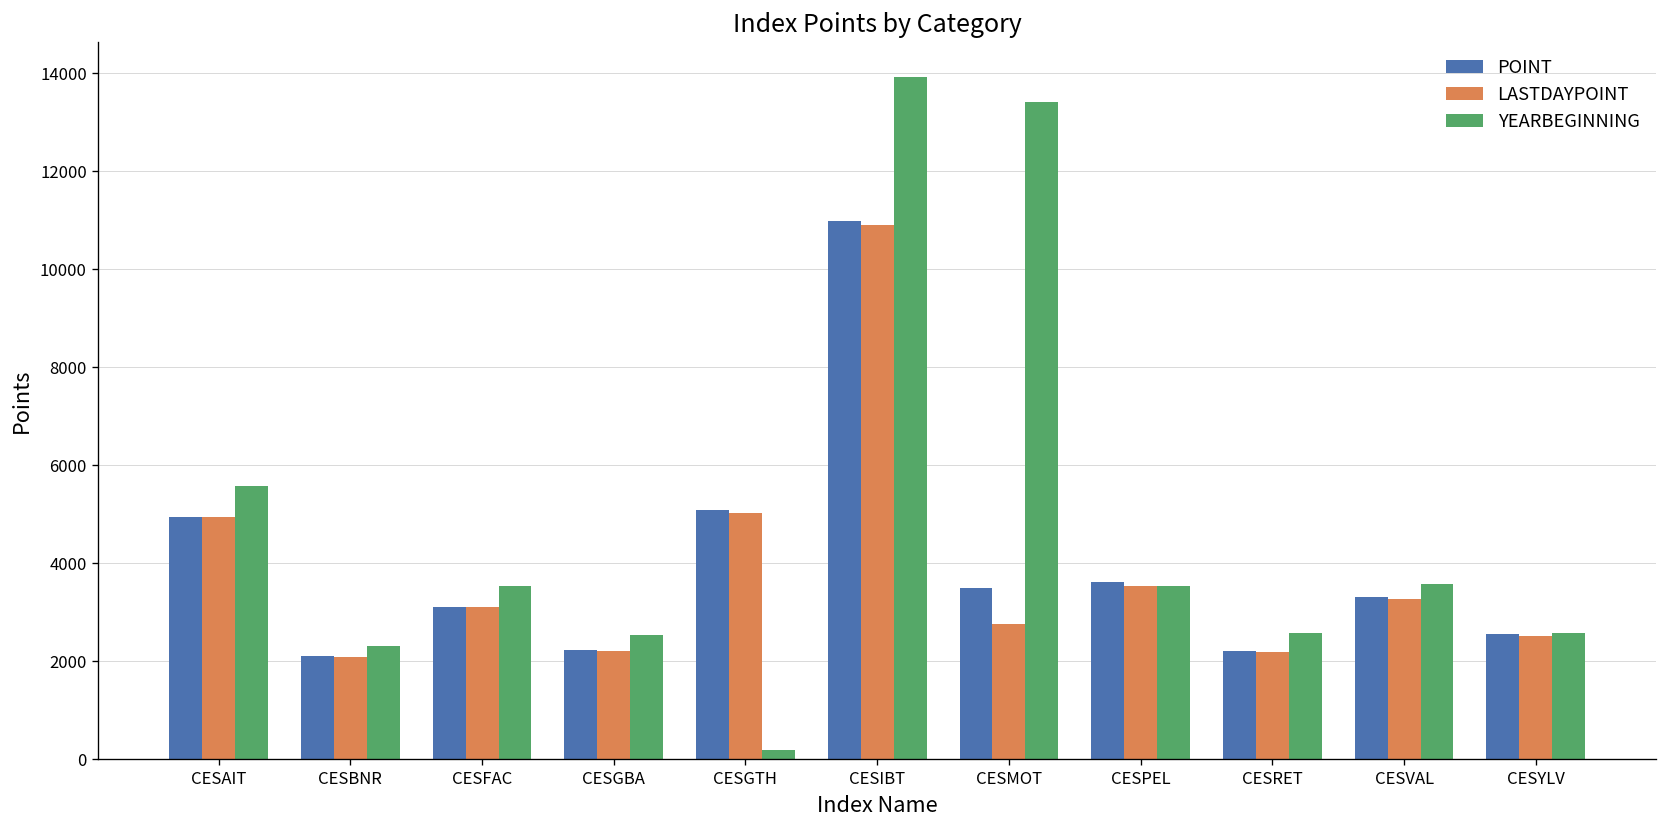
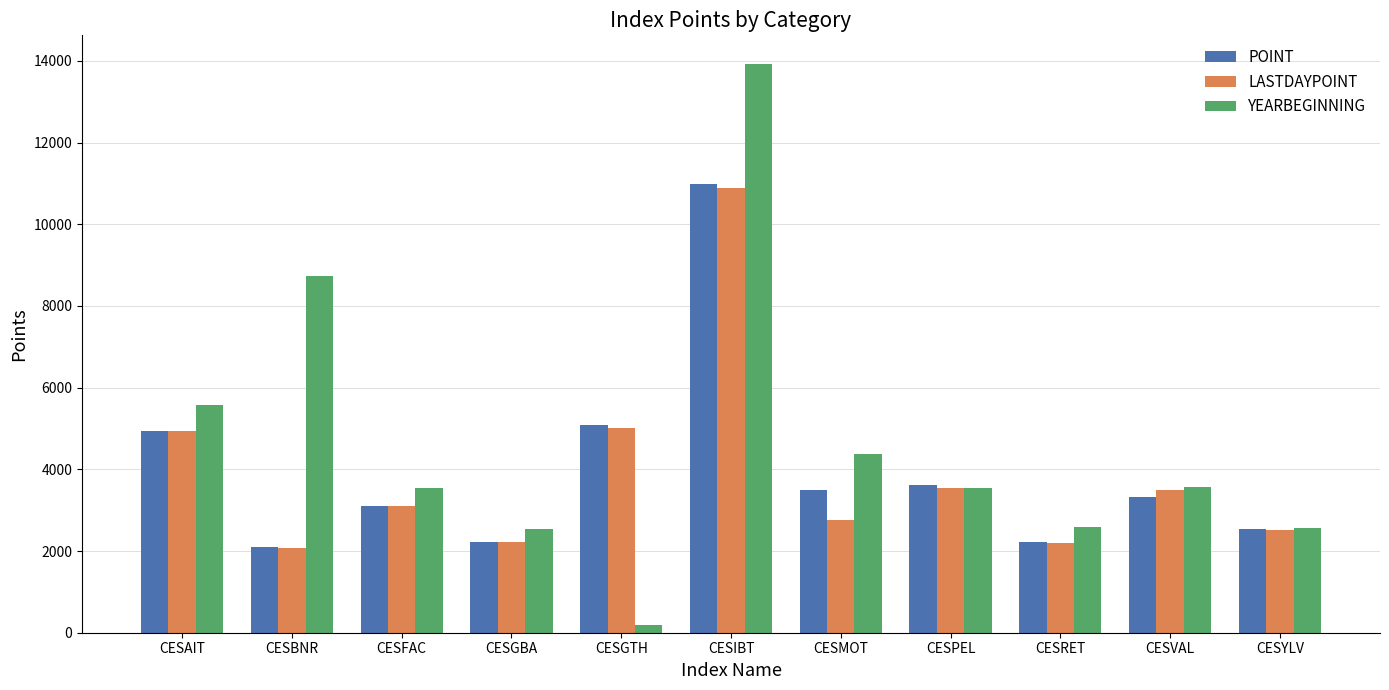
  {
    "POINT": {
      "CESAIT": 4900,
      "CESBNR": 2100,
      "CESFAC": 3100,
      "CESGBA": 2200,
      "CESGTH": 5100,
      "CESIBT": 11000,
      "CESMOT": 3500,
      "CESPEL": 3600,
      "CESRET": 2200,
      "CESVAL": 3300,
      "CESYLV": 2500
    },
    "LASTDAYPOINT": {
      "CESAIT": 4900,
      "CESBNR": 2100,
      "CESFAC": 3100,
      "CESGBA": 2200,
      "CESGTH": 5000,
      "CESIBT": 10900,
      "CESMOT": 2800,
      "CESPEL": 3500,
      "CESRET": 2200,
-     "CESVAL": 3300,
+     "CESVAL": 3500,
      "CESYLV": 2500
    },
    "YEARBEGINNING": {
      "CESAIT": 5600,
-     "CESBNR": 2300,
+     "CESBNR": 8700,
      "CESFAC": 3500,
      "CESGBA": 2500,
      "CESGTH": 200,
      "CESIBT": 13900,
-     "CESMOT": 13400,
+     "CESMOT": 4400,
      "CESPEL": 3500,
      "CESRET": 2600,
      "CESVAL": 3600,
      "CESYLV": 2600
    }
  }
